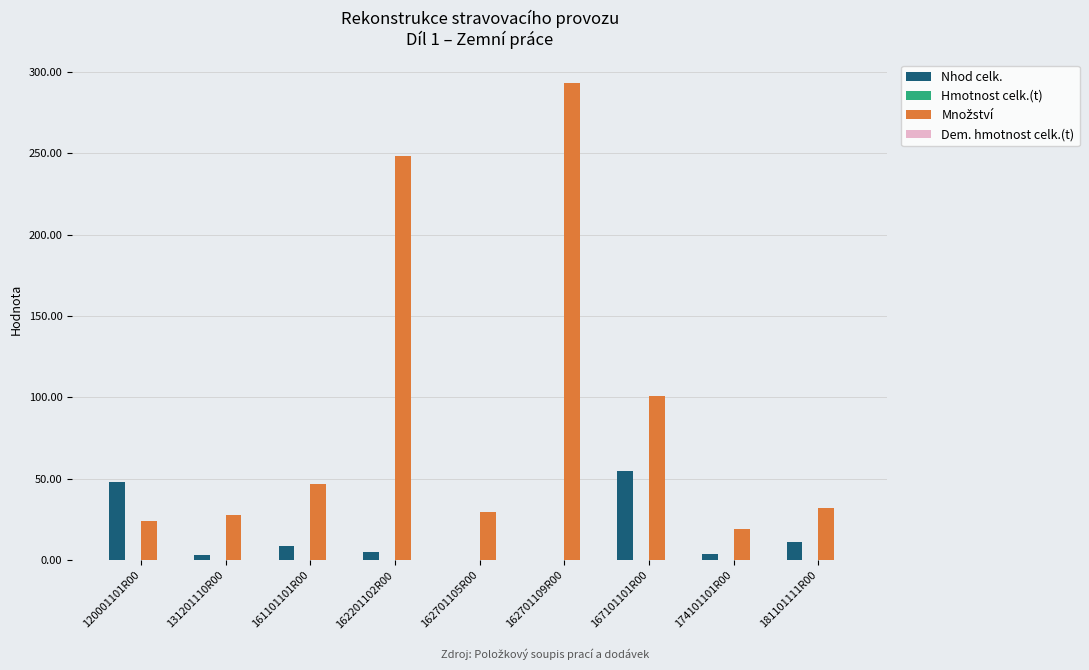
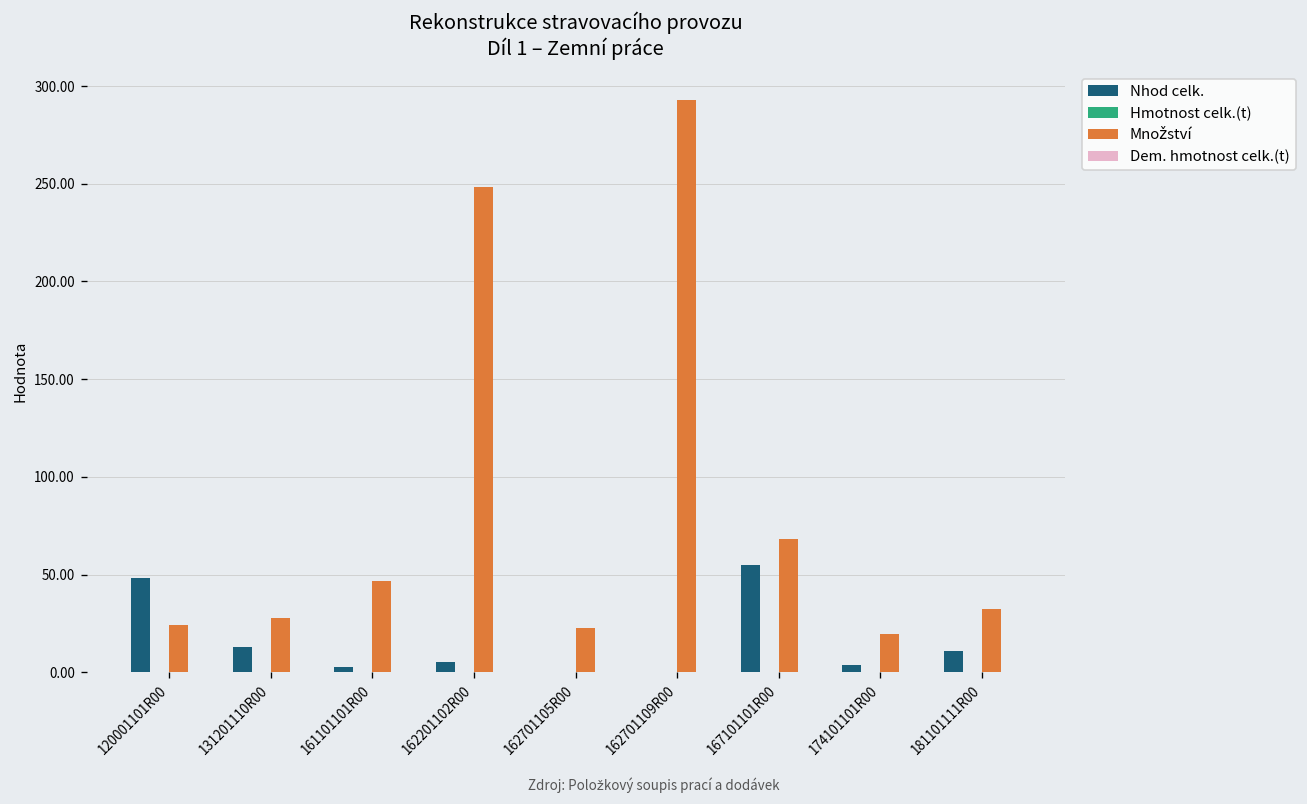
  {
    "Nhod celk.": {
      "120001101R00": 48,
-     "131201110R00": 3,
-     "161101101R00": 8,
+     "131201110R00": 13,
+     "161101101R00": 3,
      "162201102R00": 5,
      "162701109R00": 0,
      "167101101R00": 55,
      "174101101R00": 4,
      "181101111R00": 11
    },
    "Hmotnost celk.(t)": {
      "120001101R00": 0,
      "131201110R00": 0,
      "161101101R00": 0,
      "162201102R00": 0,
      "162701105R00": 0,
      "162701109R00": 0,
      "167101101R00": 0,
      "174101101R00": 0,
      "181101111R00": 0
    },
    "Množství": {
      "120001101R00": 24,
      "131201110R00": 28,
      "161101101R00": 47,
      "162201102R00": 248,
-     "162701105R00": 29,
+     "162701105R00": 22,
      "162701109R00": 293,
-     "167101101R00": 101,
+     "167101101R00": 68,
      "174101101R00": 19,
      "181101111R00": 32
    },
    "Dem. hmotnost celk.(t)": {
      "120001101R00": 0,
      "131201110R00": 0,
      "161101101R00": 0,
      "162201102R00": 0,
      "162701105R00": 0,
      "162701109R00": 0,
      "167101101R00": 0,
      "174101101R00": 0,
      "181101111R00": 0
    }
  }
